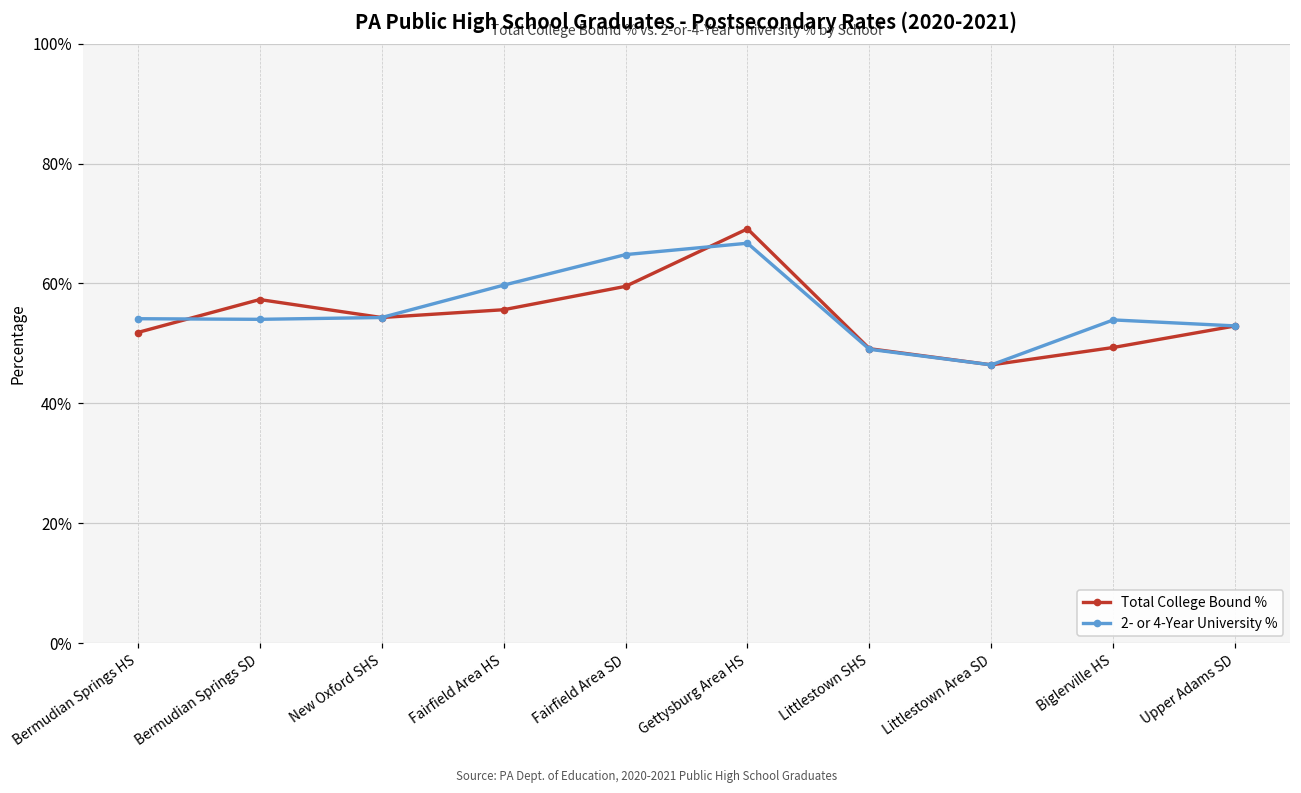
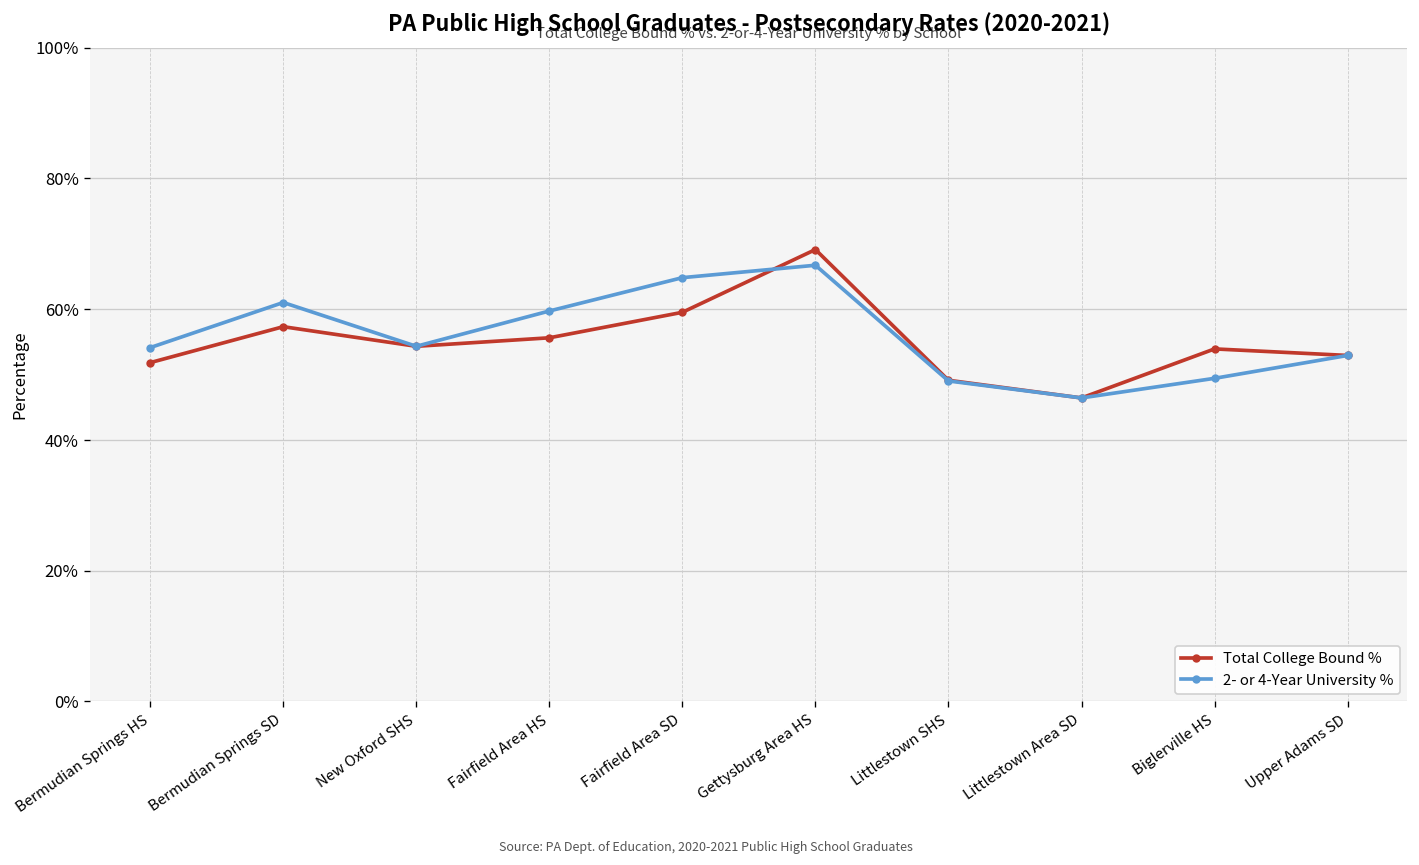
  {
    "Total College Bound %": {
      "Bermudian Springs HS": "52%",
      "Bermudian Springs SD": "57%",
      "Fairfield Area HS": "56%",
      "Fairfield Area SD": "60%",
      "Gettysburg Area HS": "69%",
-     "Biglerville HS": "49%"
+     "Biglerville HS": "54%"
    },
    "2- or 4-Year University %": {
      "Bermudian Springs HS": "54%",
-     "Bermudian Springs SD": "54%",
+     "Bermudian Springs SD": "61%",
      "Fairfield Area HS": "60%",
      "Fairfield Area SD": "65%",
      "Gettysburg Area HS": "67%",
-     "Biglerville HS": "54%"
+     "Biglerville HS": "49%"
    }
  }
